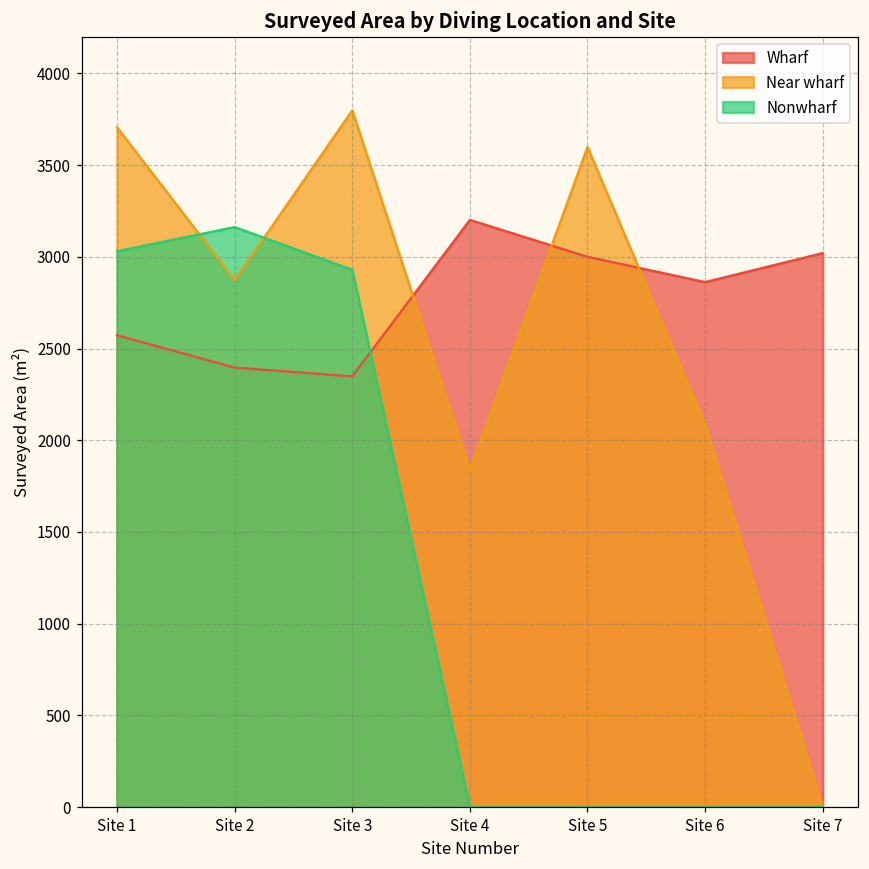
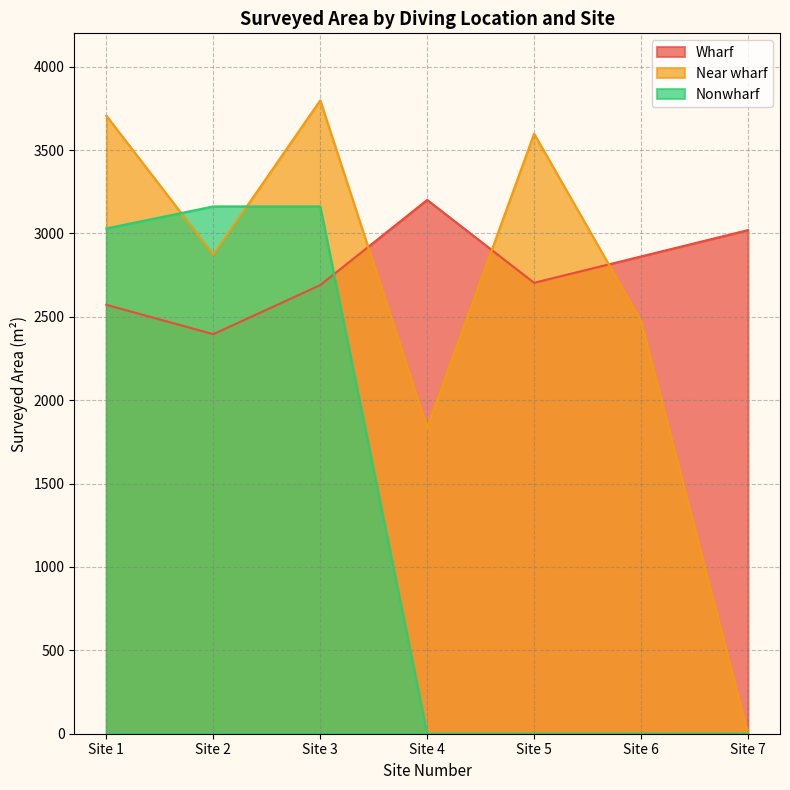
  {
    "Wharf": {
      "Site 1": 2570,
      "Site 2": 2400,
-     "Site 3": 2350,
+     "Site 3": 2690,
      "Site 4": 3200,
-     "Site 5": 3000,
+     "Site 5": 2700,
      "Site 6": 2860,
      "Site 7": 3020
    },
    "Near wharf": {
      "Site 1": 3710,
      "Site 2": 2870,
      "Site 3": 3800,
      "Site 4": 1840,
      "Site 5": 3600,
-     "Site 6": 2090
+     "Site 6": 2480
    },
    "Nonwharf": {
      "Site 1": 3030,
      "Site 2": 3160,
-     "Site 3": 2930,
+     "Site 3": 3160,
      "Site 4": 0,
      "Site 5": 0,
      "Site 6": 0
    }
  }
